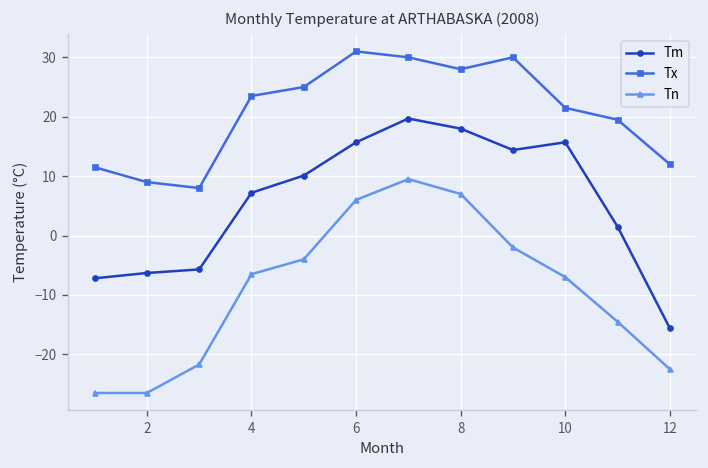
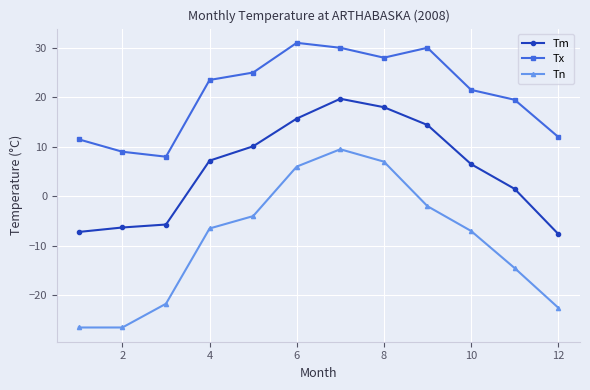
  {
    "Tm": {
      "2": -6,
      "4": 7,
      "6": 16,
      "8": 18,
-     "10": 16,
-     "12": -16
+     "10": 7,
+     "12": -8
    }
  }
